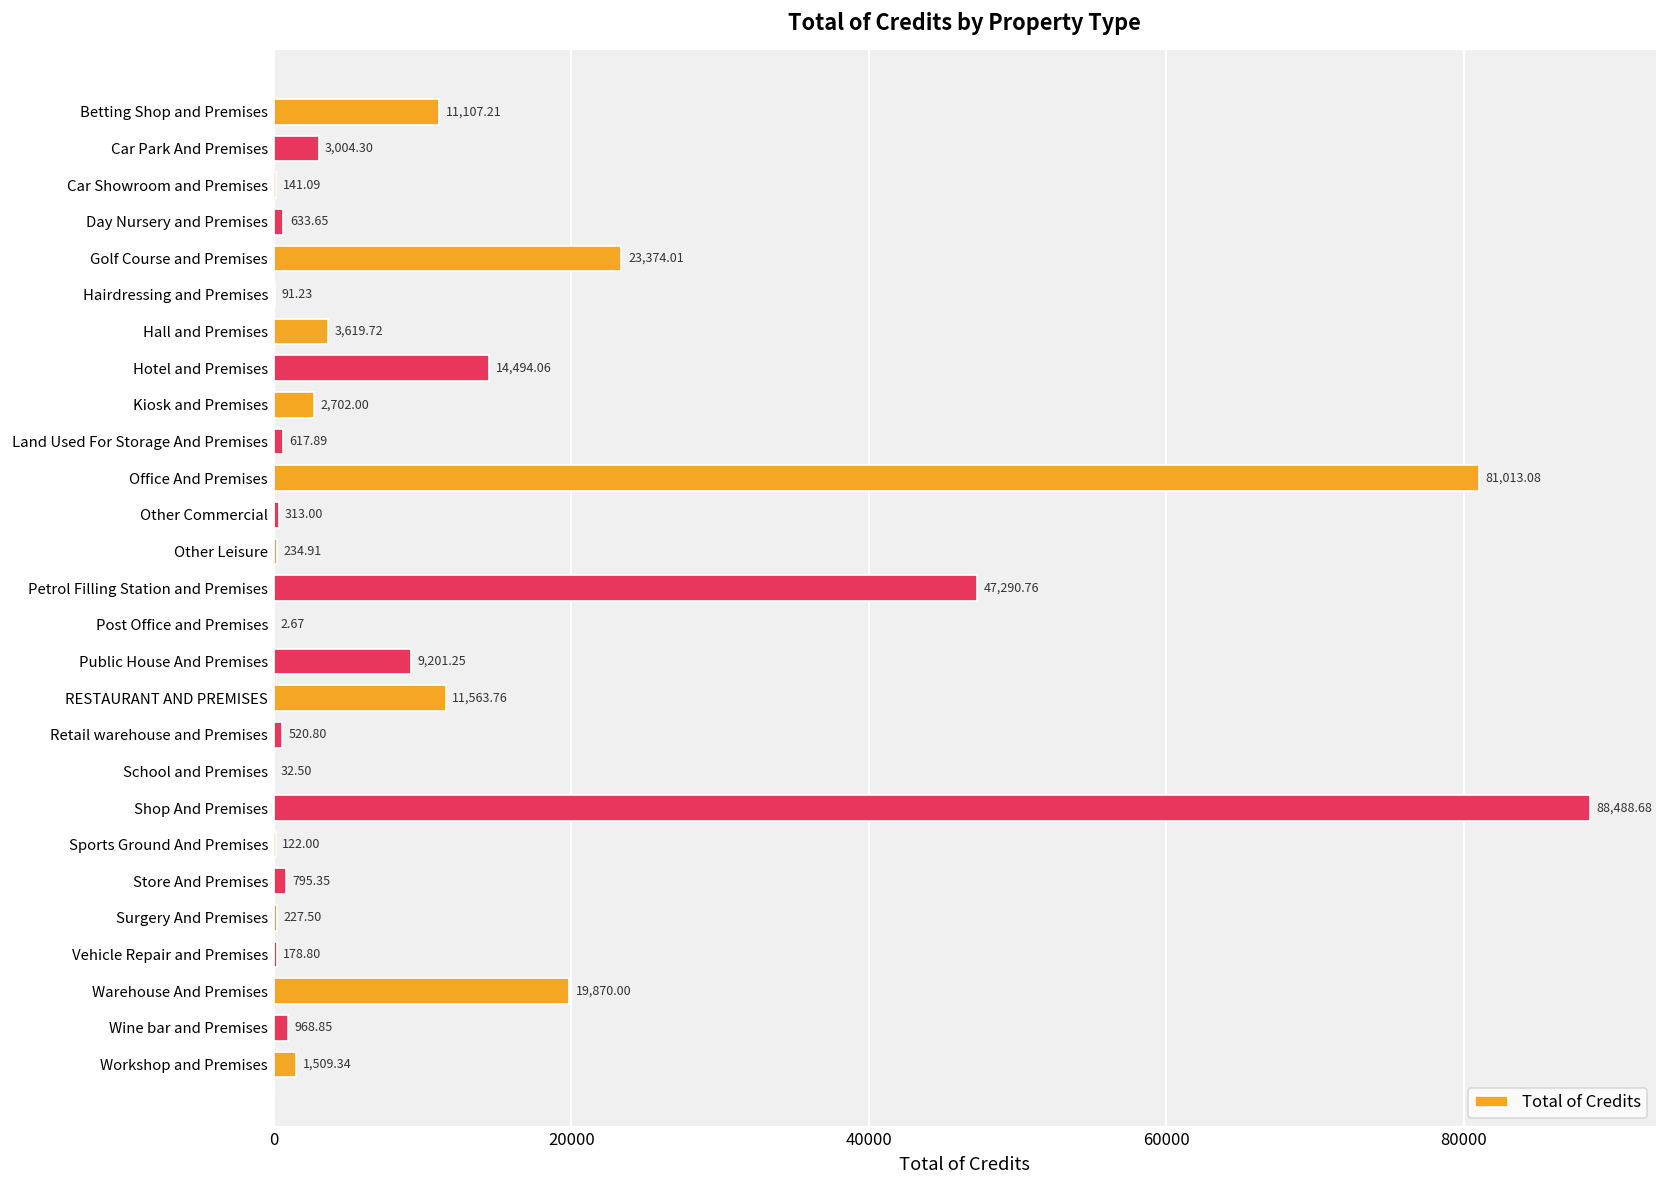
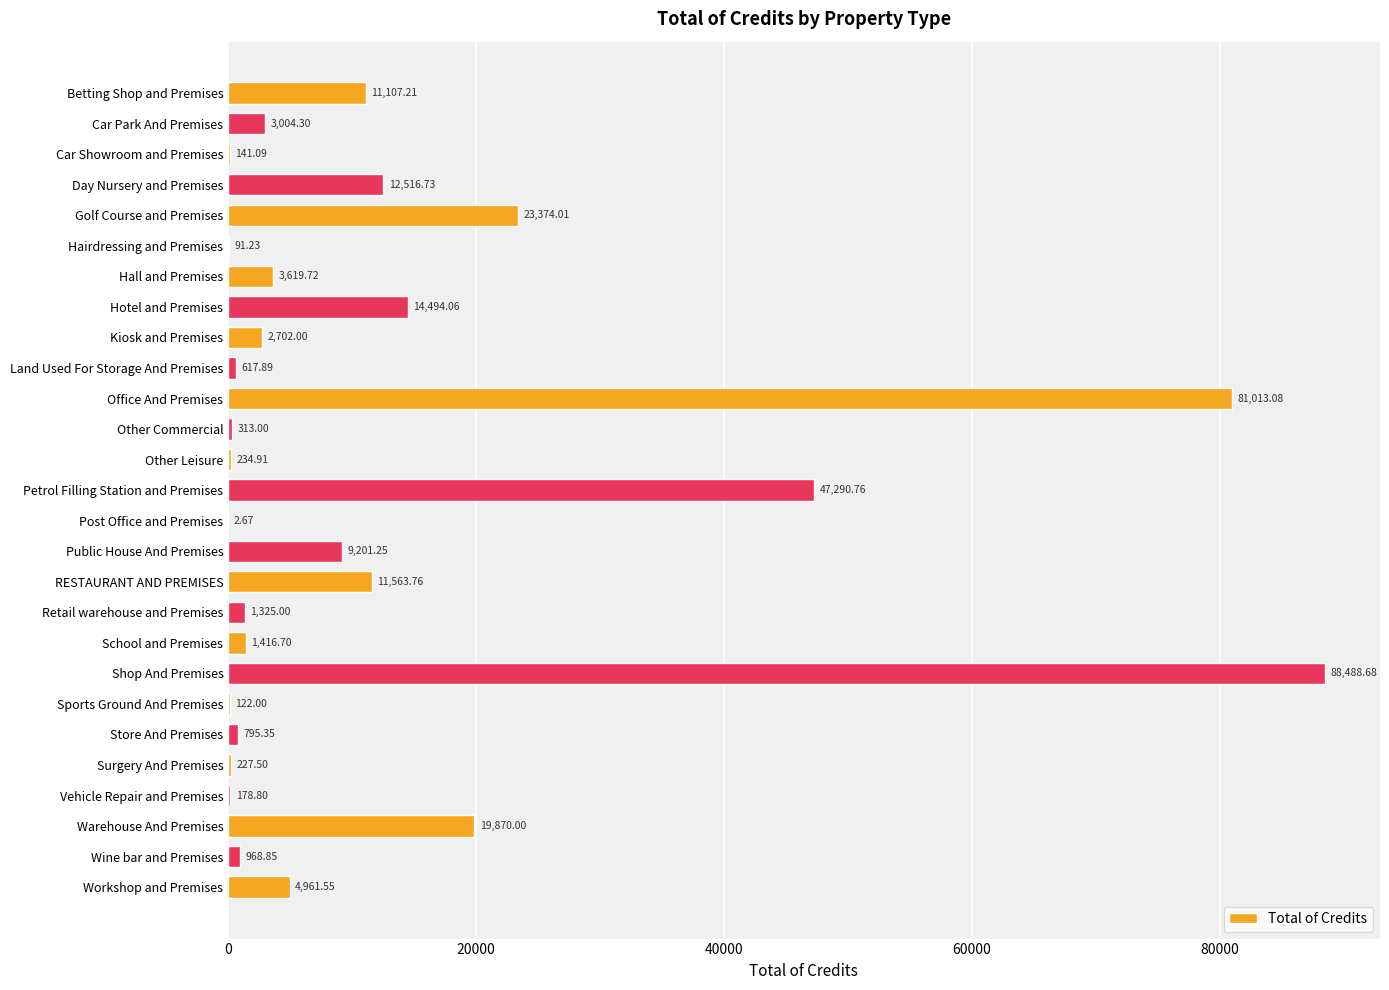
  {
    "Betting Shop and Premises": "11,107.21",
    "Car Park And Premises": "3,004.30",
    "Car Showroom and Premises": "141.09",
-   "Day Nursery and Premises": "633.65",
+   "Day Nursery and Premises": "12,516.73",
    "Golf Course and Premises": "23,374.01",
    "Hairdressing and Premises": "91.23",
    "Hall and Premises": "3,619.72",
    "Hotel and Premises": "14,494.06",
    "Kiosk and Premises": "2,702.00",
    "Land Used For Storage And Premises": "617.89",
    "Office And Premises": "81,013.08",
    "Other Commercial": "313.00",
    "Other Leisure": "234.91",
    "Petrol Filling Station and Premises": "47,290.76",
    "Post Office and Premises": "2.67",
    "Public House And Premises": "9,201.25",
    "RESTAURANT AND PREMISES": "11,563.76",
-   "Retail warehouse and Premises": "520.80",
-   "School and Premises": "32.50",
+   "Retail warehouse and Premises": "1,325.00",
+   "School and Premises": "1,416.70",
    "Shop And Premises": "88,488.68",
    "Sports Ground And Premises": "122.00",
    "Store And Premises": "795.35",
    "Surgery And Premises": "227.50",
    "Vehicle Repair and Premises": "178.80",
    "Warehouse And Premises": "19,870.00",
    "Wine bar and Premises": "968.85",
-   "Workshop and Premises": "1,509.34"
+   "Workshop and Premises": "4,961.55"
  }
